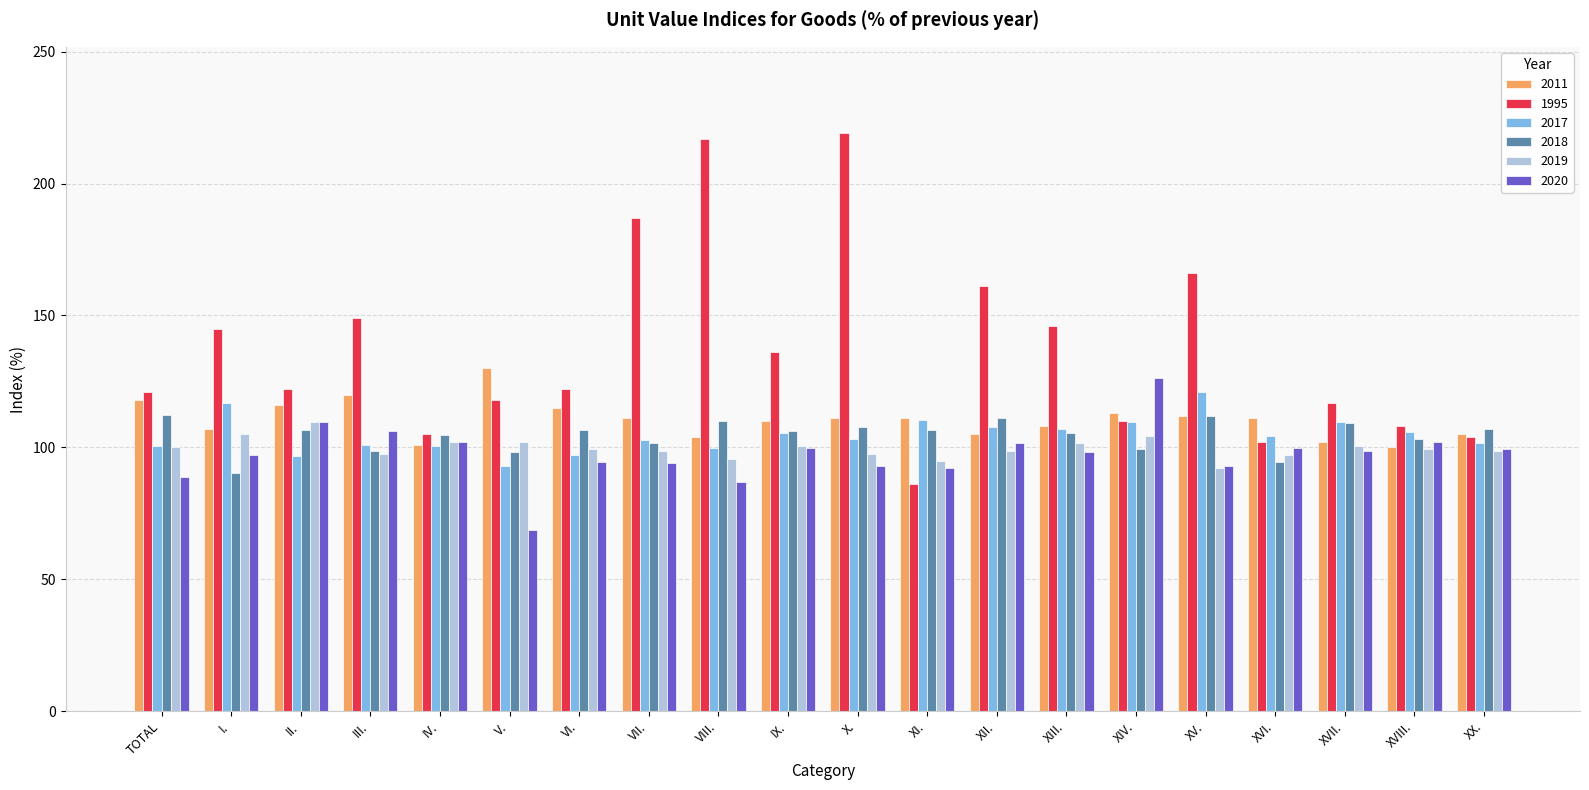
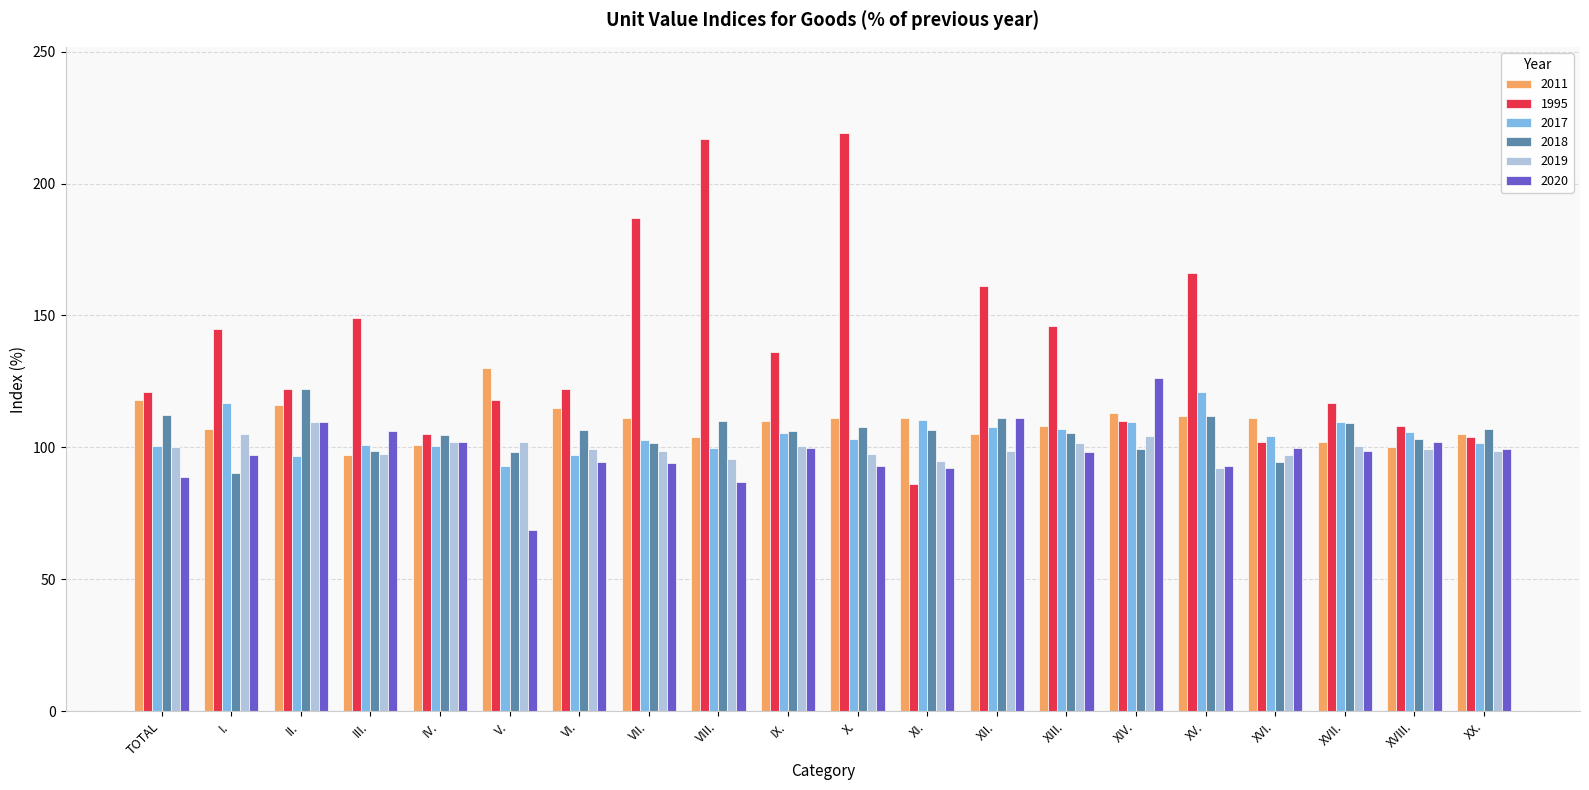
  {
    "2011": {
      "TOTAL": 118,
      "I.": 107,
      "II.": 116,
-     "III.": 120,
+     "III.": 97,
      "IV.": 101,
      "V.": 130,
      "VI.": 115,
      "VII.": 111,
      "VIII.": 104,
      "IX.": 110,
      "X.": 111,
      "XI.": 111,
      "XII.": 105,
      "XIII.": 108,
      "XIV.": 113,
      "XV.": 112,
      "XVI.": 111,
      "XVII.": 102,
      "XVIII.": 100,
      "XX.": 105
    },
    "1995": {
      "TOTAL": 121,
      "I.": 145,
      "II.": 122,
      "III.": 149,
      "IV.": 105,
      "V.": 118,
      "VI.": 122,
      "VII.": 187,
      "VIII.": 217,
      "IX.": 136,
      "X.": 219,
      "XI.": 86,
      "XII.": 161,
      "XIII.": 146,
      "XIV.": 110,
      "XV.": 166,
      "XVI.": 102,
      "XVII.": 117,
      "XVIII.": 108,
      "XX.": 104
    },
    "2018": {
      "TOTAL": 112,
      "I.": 90,
-     "II.": 107,
+     "II.": 122,
      "III.": 99,
      "IV.": 105,
      "V.": 98,
      "VI.": 107,
      "VII.": 102,
      "VIII.": 110,
      "IX.": 106,
      "X.": 108,
      "XI.": 107,
      "XII.": 111,
      "XIII.": 105,
      "XIV.": 99,
      "XV.": 112,
      "XVI.": 94,
      "XVII.": 109,
      "XVIII.": 103,
      "XX.": 107
    },
    "2020": {
      "TOTAL": 89,
      "I.": 97,
      "II.": 110,
      "III.": 106,
      "IV.": 102,
      "V.": 69,
      "VI.": 95,
      "VII.": 94,
      "VIII.": 87,
      "IX.": 100,
      "X.": 93,
      "XI.": 92,
-     "XII.": 102,
+     "XII.": 111,
      "XIII.": 98,
      "XIV.": 126,
      "XV.": 93,
      "XVI.": 100,
      "XVII.": 98,
      "XVIII.": 102,
      "XX.": 99
    }
  }
